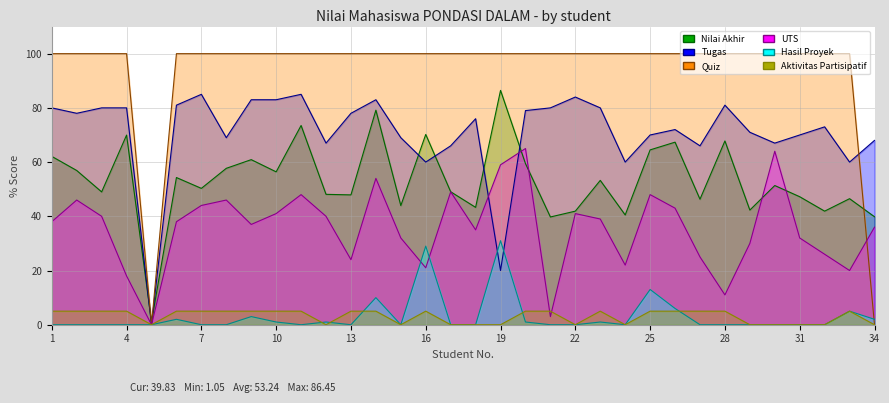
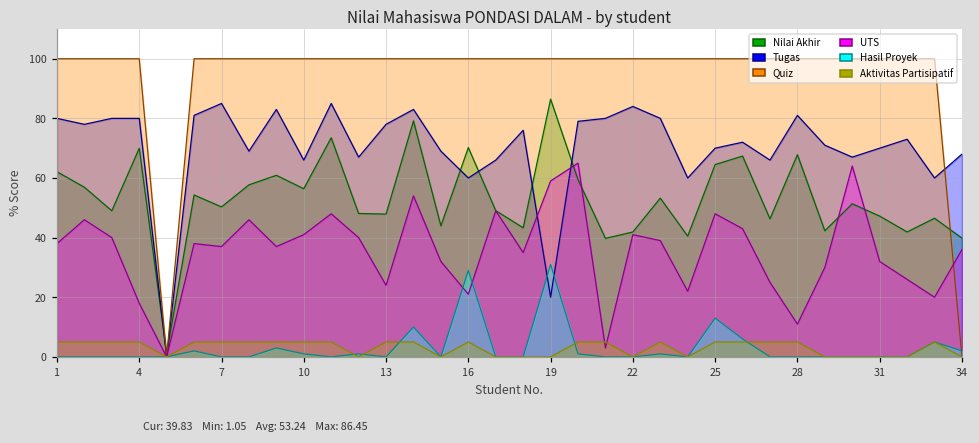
  {
    "Nilai Akhir": {
      "1": 62,
      "4": 70,
      "7": 50,
      "10": 56,
      "13": 48,
      "16": 70,
      "19": 86,
      "25": 65,
      "28": 68,
      "31": 47,
      "34": 40
    },
    "Tugas": {
      "1": 80,
      "4": 80,
      "7": 85,
-     "10": 83,
+     "10": 66,
      "13": 78,
      "16": 60,
      "19": 20,
      "22": 84,
      "25": 70,
      "28": 81,
      "31": 70,
      "34": 68
    },
    "UTS": {
      "1": 38,
      "4": 18,
-     "7": 44,
+     "7": 37,
      "10": 41,
      "13": 24,
      "16": 21,
      "19": 59,
      "25": 48,
      "28": 11,
      "31": 32,
      "34": 36
    },
    "Hasil Proyek": {
      "1": 0,
      "4": 0,
      "7": 0,
      "10": 1,
      "13": 0,
      "16": 29,
      "19": 31,
      "25": 13,
      "28": 0,
      "34": 2
    }
  }
